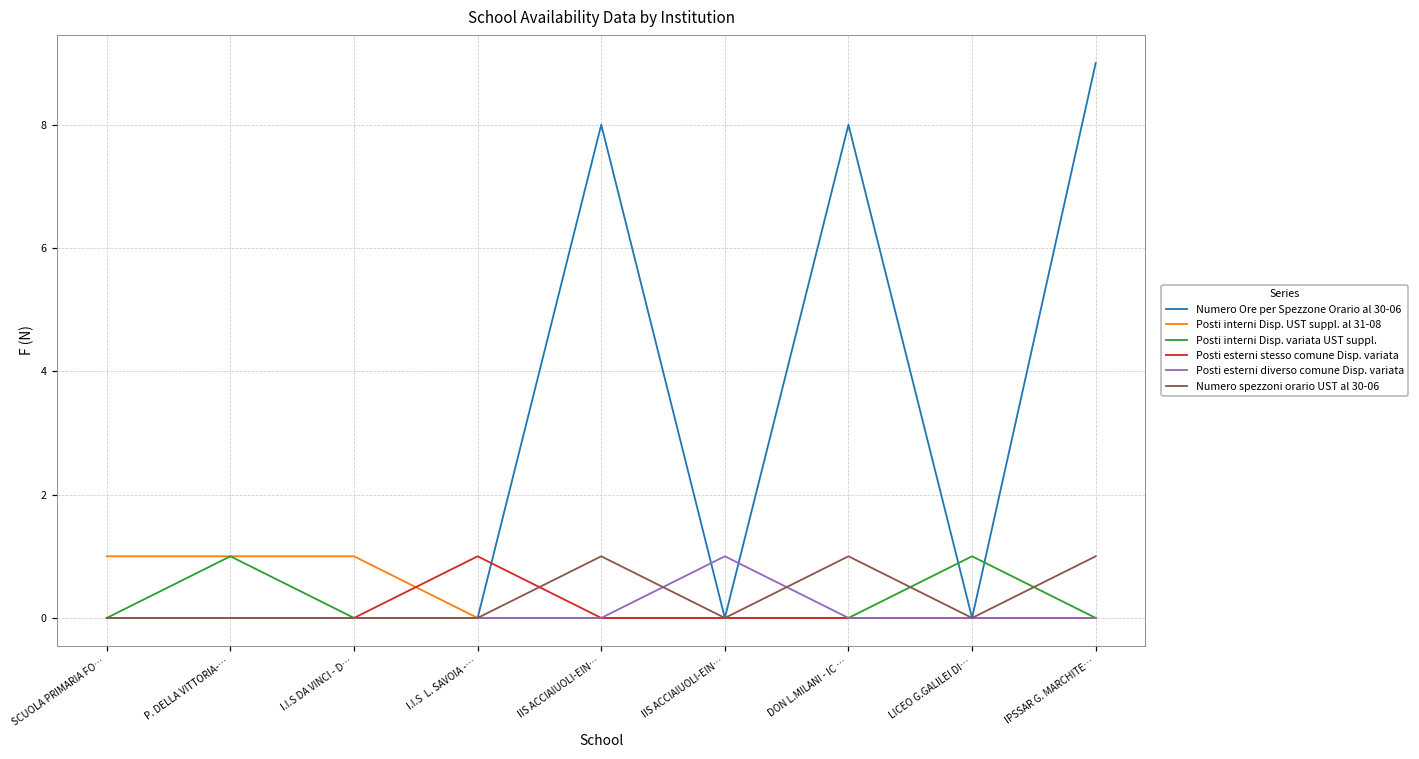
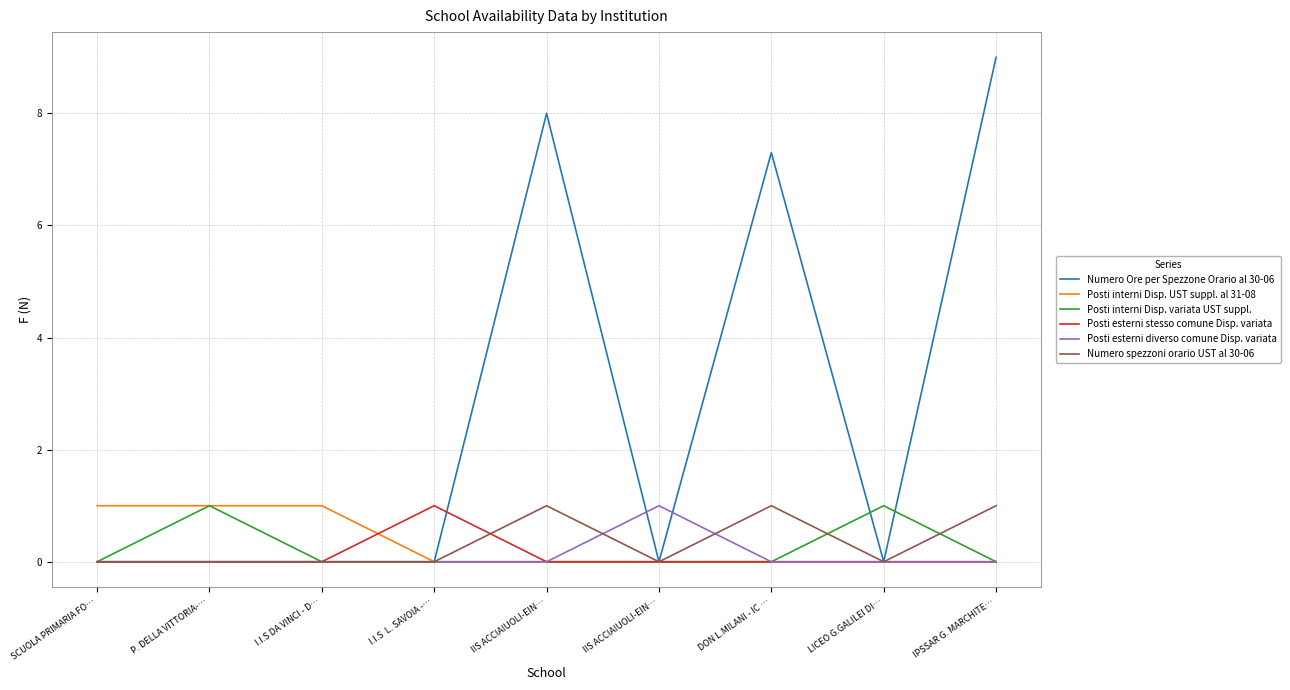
  {
    "Numero Ore per Spezzone Orario al 30-06": {
-     "DON L.MILANI - IC …": 8.0,
+     "DON L.MILANI - IC …": 7.3,
      "IPSSAR G. MARCHITE…": 9.0
    },
    "Posti interni Disp. UST suppl. al 31-08": {
      "SCUOLA PRIMARIA FO…": 1.0,
      "I.I.S DA VINCI - D…": 1.0
    },
    "Posti interni Disp. variata UST suppl.": {
      "LICEO G.GALILEI DI…": 1.0
    },
    "Posti esterni stesso comune Disp. variata": {
      "I.I.S L. SAVOIA -…": 1.0
    },
    "Numero spezzoni orario UST al 30-06": {
      "DON L.MILANI - IC …": 1.0,
      "IPSSAR G. MARCHITE…": 1.0
    }
  }
